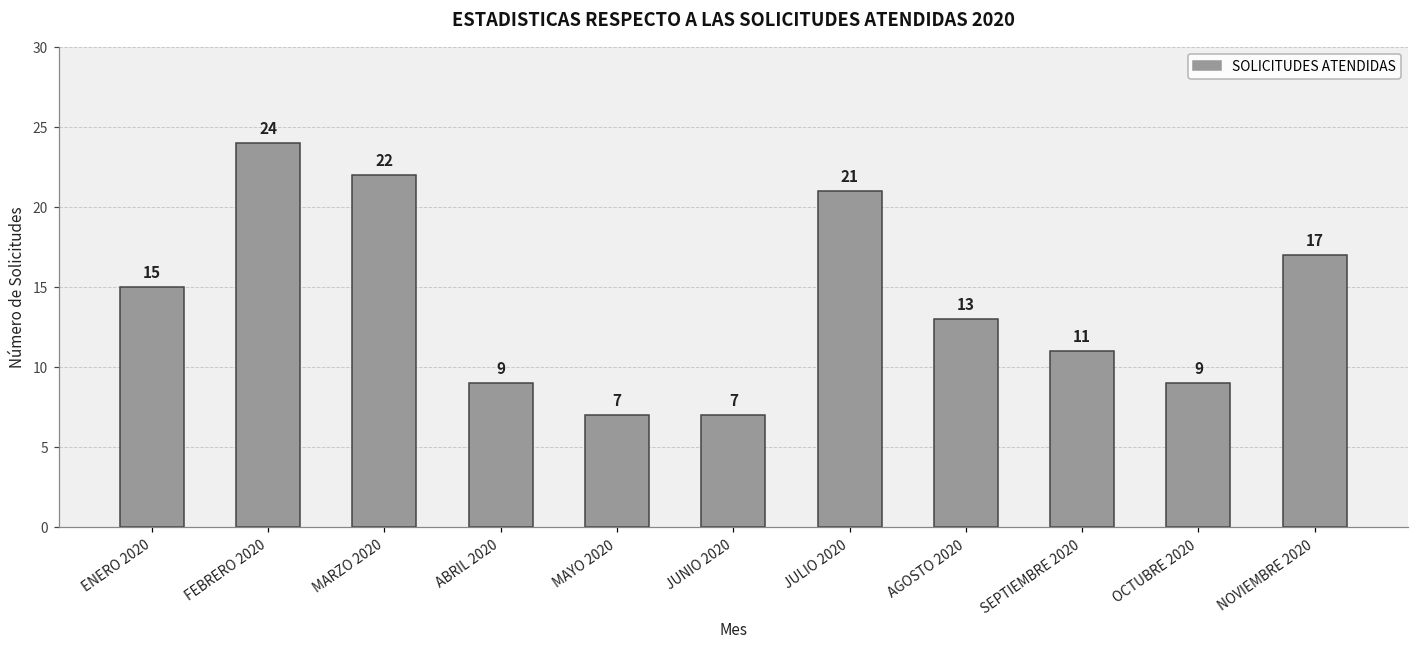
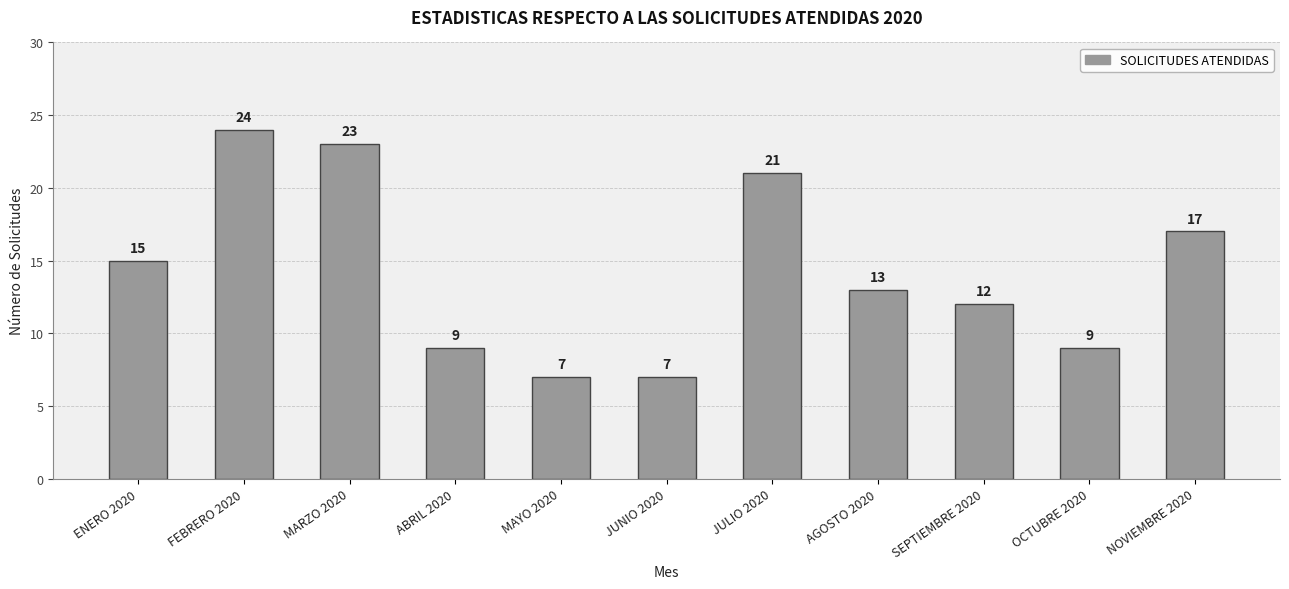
  {
    "ENERO 2020": 15,
    "FEBRERO 2020": 24,
-   "MARZO 2020": 22,
+   "MARZO 2020": 23,
    "ABRIL 2020": 9,
    "MAYO 2020": 7,
    "JUNIO 2020": 7,
    "JULIO 2020": 21,
    "AGOSTO 2020": 13,
-   "SEPTIEMBRE 2020": 11,
+   "SEPTIEMBRE 2020": 12,
    "OCTUBRE 2020": 9,
    "NOVIEMBRE 2020": 17
  }
